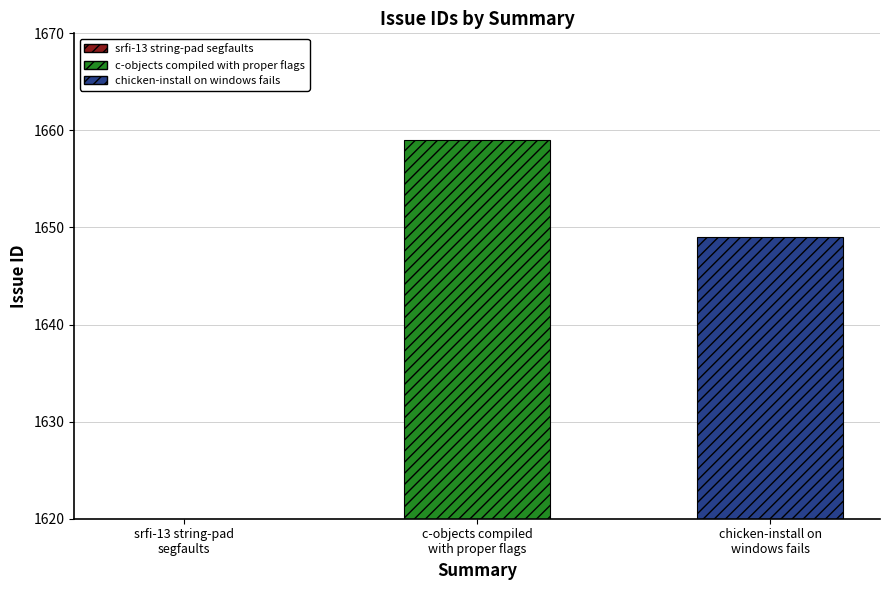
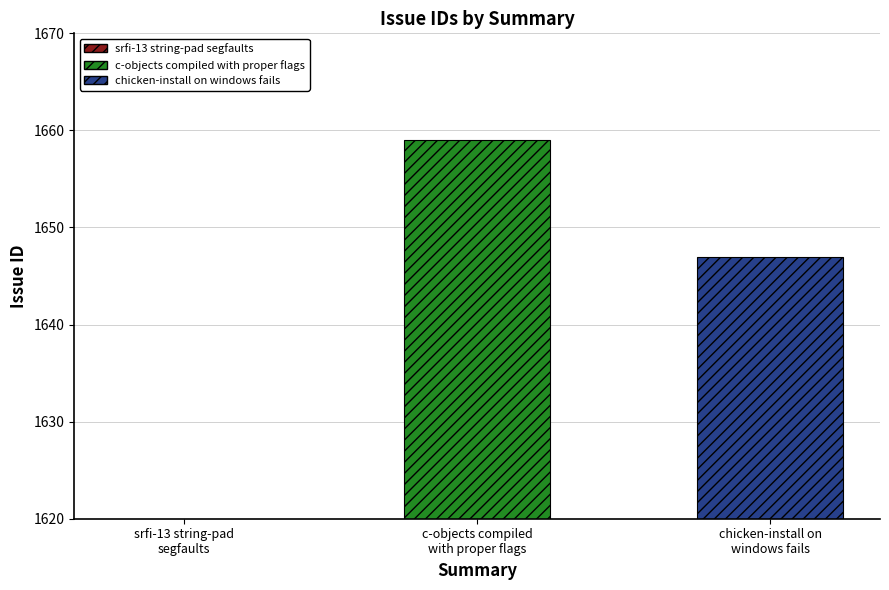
  {
    "c-objects compiled with proper flags": 1659,
-   "chicken-install on windows fails": 1649
+   "chicken-install on windows fails": 1647
  }
